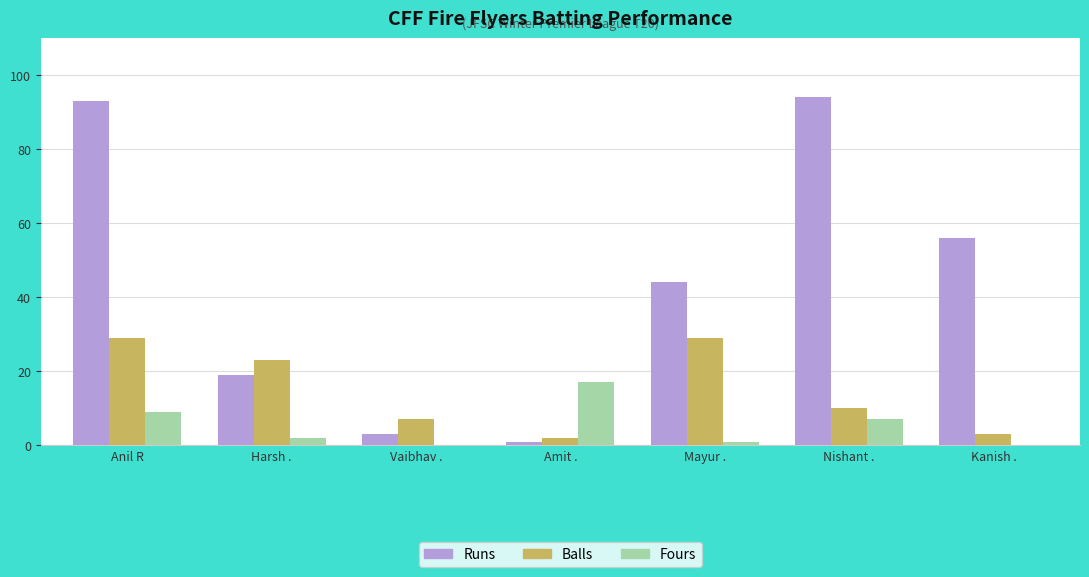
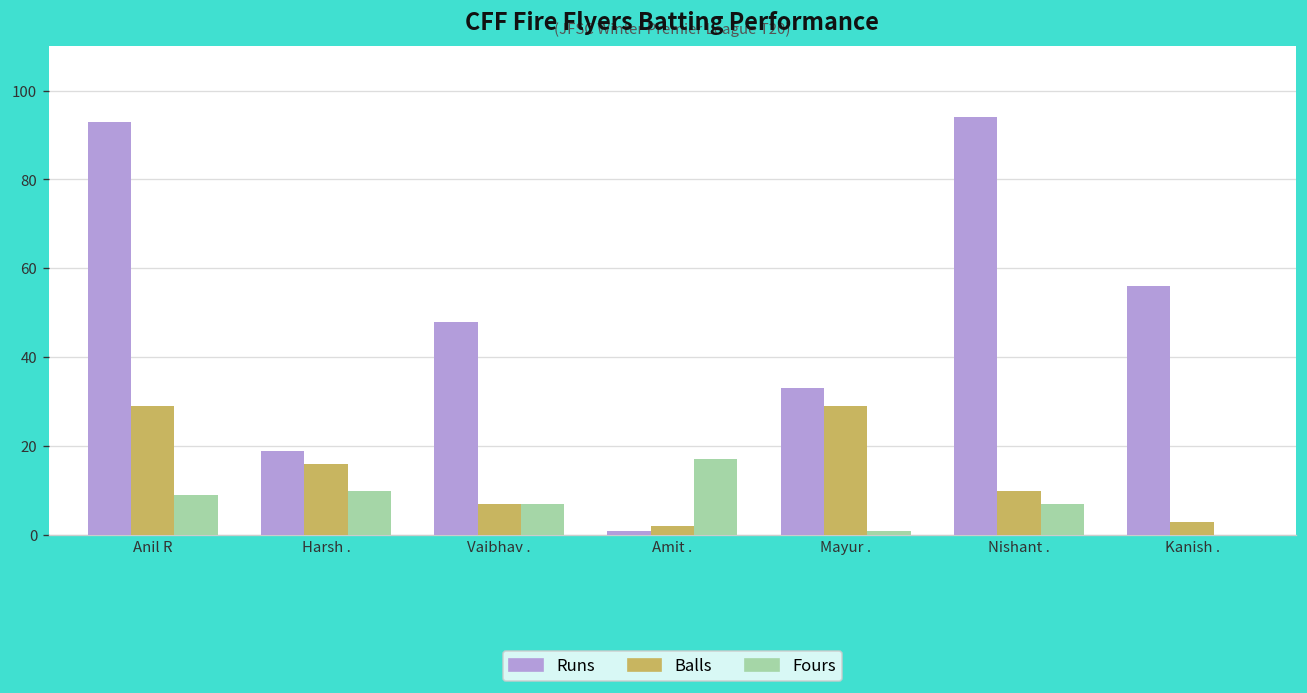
  {
    "Runs": {
      "Anil R": 93,
      "Harsh .": 19,
-     "Vaibhav .": 3,
+     "Vaibhav .": 48,
      "Amit .": 1,
-     "Mayur .": 44,
+     "Mayur .": 33,
      "Nishant .": 94,
      "Kanish .": 56
    },
    "Balls": {
      "Anil R": 29,
-     "Harsh .": 23,
+     "Harsh .": 16,
      "Vaibhav .": 7,
      "Amit .": 2,
      "Mayur .": 29,
      "Nishant .": 10,
      "Kanish .": 3
    },
    "Fours": {
      "Anil R": 9,
-     "Harsh .": 2,
-     "Vaibhav .": 0,
+     "Harsh .": 10,
+     "Vaibhav .": 7,
      "Amit .": 17,
      "Mayur .": 1,
      "Nishant .": 7,
      "Kanish .": 0
    }
  }
